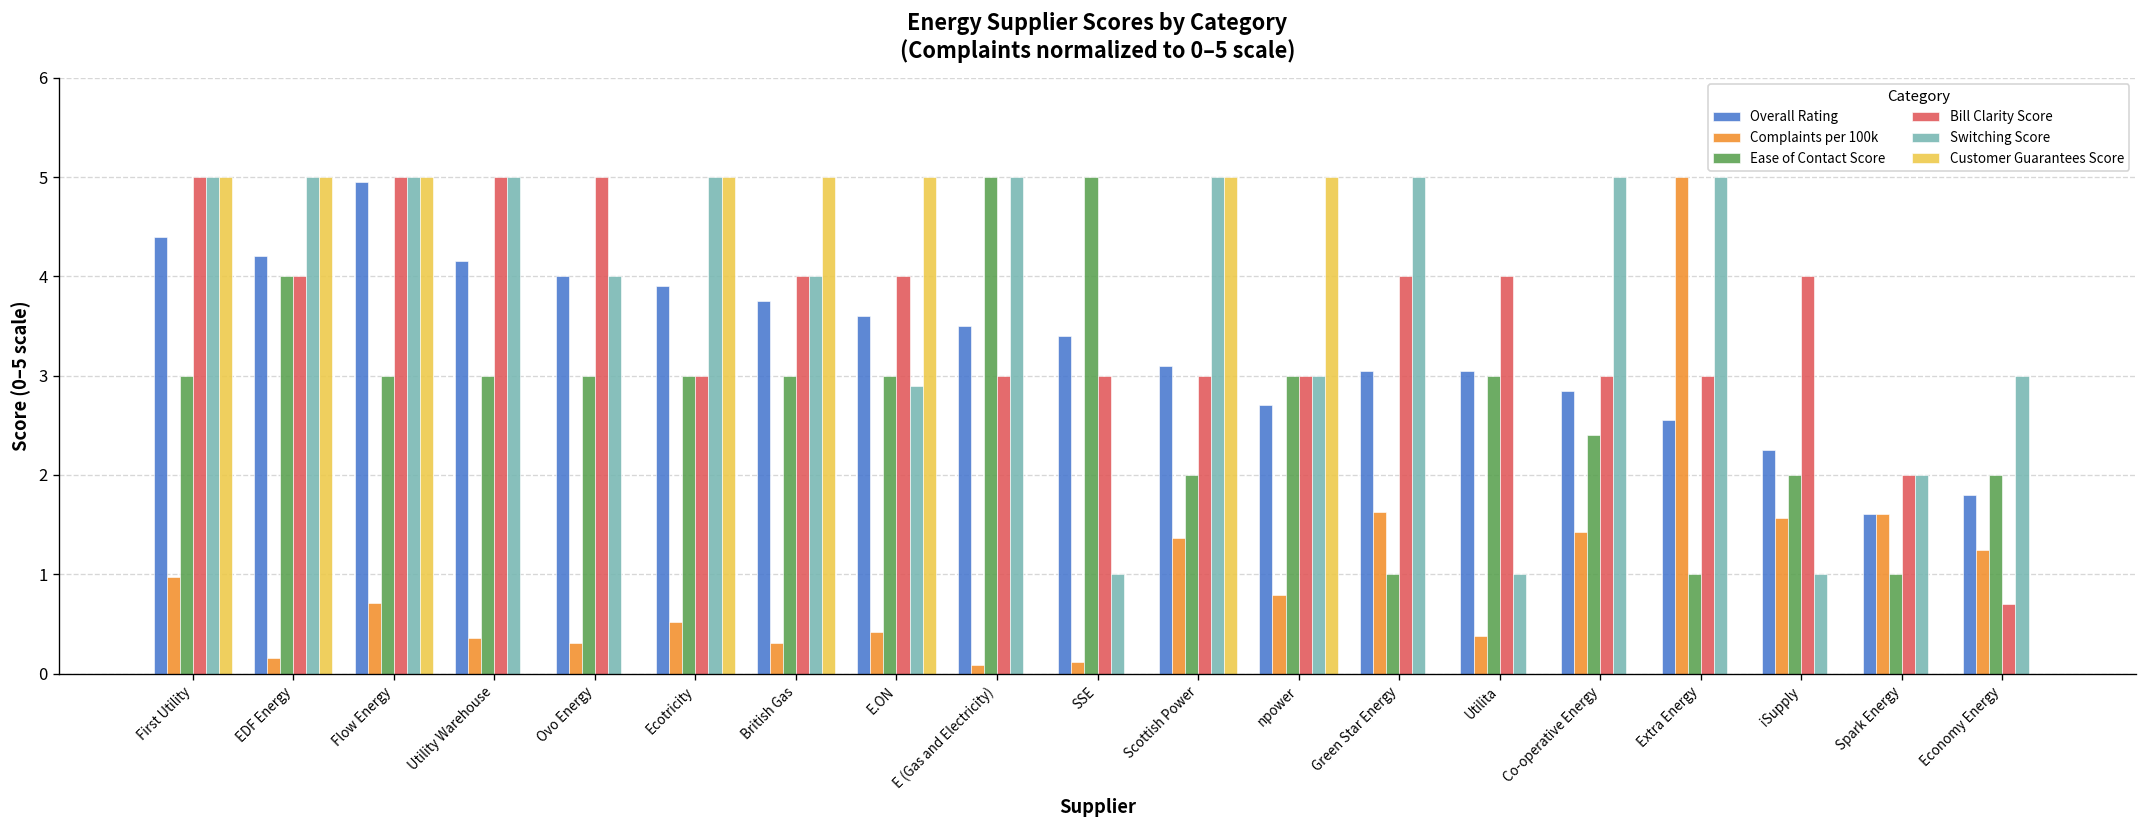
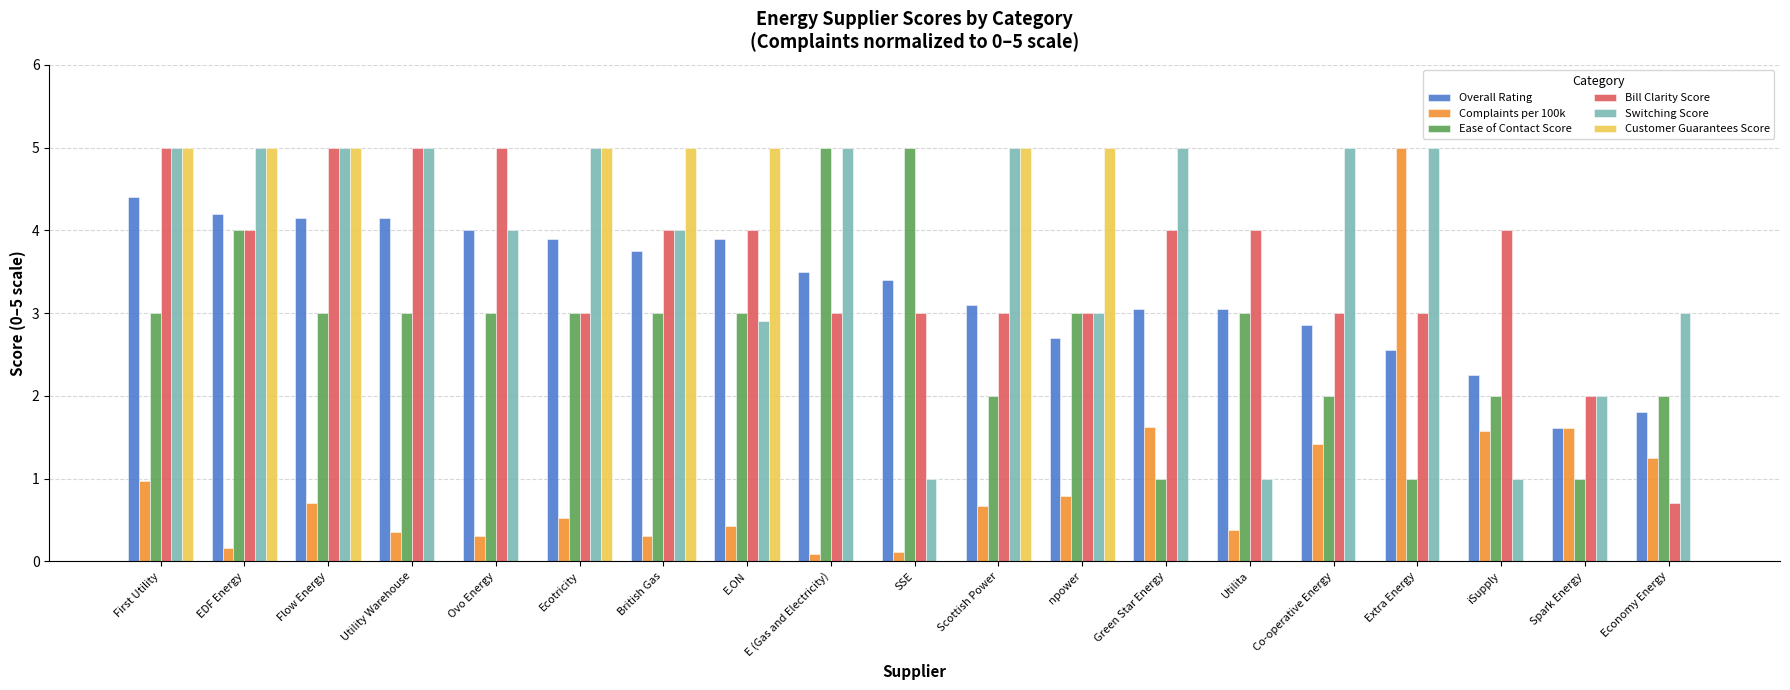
  {
    "Overall Rating": {
      "First Utility": 4.4,
      "EDF Energy": 4.2,
-     "Flow Energy": 5.0,
+     "Flow Energy": 4.2,
      "Utility Warehouse": 4.2,
      "Ovo Energy": 4.0,
      "Ecotricity": 3.9,
      "British Gas": 3.8,
-     "E.ON": 3.6,
+     "E.ON": 3.9,
      "E (Gas and Electricity)": 3.5,
      "SSE": 3.4,
      "Scottish Power": 3.1,
      "npower": 2.7,
      "Green Star Energy": 3.1,
      "Utilita": 3.1,
      "Co-operative Energy": 2.9,
      "Extra Energy": 2.6,
      "iSupply": 2.3,
      "Spark Energy": 1.6,
      "Economy Energy": 1.8
    },
    "Complaints per 100k": {
      "First Utility": 1.0,
      "EDF Energy": 0.2,
      "Flow Energy": 0.7,
      "Utility Warehouse": 0.4,
      "Ovo Energy": 0.3,
      "Ecotricity": 0.5,
      "British Gas": 0.3,
      "E.ON": 0.4,
      "E (Gas and Electricity)": 0.1,
      "SSE": 0.1,
-     "Scottish Power": 1.4,
+     "Scottish Power": 0.7,
      "npower": 0.8,
      "Green Star Energy": 1.6,
      "Utilita": 0.4,
      "Co-operative Energy": 1.4,
      "Extra Energy": 5.0,
      "iSupply": 1.6,
      "Spark Energy": 1.6,
      "Economy Energy": 1.2
    },
    "Ease of Contact Score": {
      "First Utility": 3.0,
      "EDF Energy": 4.0,
      "Flow Energy": 3.0,
      "Utility Warehouse": 3.0,
      "Ovo Energy": 3.0,
      "Ecotricity": 3.0,
      "British Gas": 3.0,
      "E.ON": 3.0,
      "E (Gas and Electricity)": 5.0,
      "SSE": 5.0,
      "Scottish Power": 2.0,
      "npower": 3.0,
      "Green Star Energy": 1.0,
      "Utilita": 3.0,
-     "Co-operative Energy": 2.4,
+     "Co-operative Energy": 2.0,
      "Extra Energy": 1.0,
      "iSupply": 2.0,
      "Spark Energy": 1.0,
      "Economy Energy": 2.0
    },
    "Bill Clarity Score": {
      "First Utility": 5.0,
      "EDF Energy": 4.0,
      "Flow Energy": 5.0,
      "Utility Warehouse": 5.0,
      "Ovo Energy": 5.0,
      "Ecotricity": 3.0,
      "British Gas": 4.0,
      "E.ON": 4.0,
      "E (Gas and Electricity)": 3.0,
      "SSE": 3.0,
      "Scottish Power": 3.0,
      "npower": 3.0,
      "Green Star Energy": 4.0,
      "Utilita": 4.0,
      "Co-operative Energy": 3.0,
      "Extra Energy": 3.0,
      "iSupply": 4.0,
      "Spark Energy": 2.0,
      "Economy Energy": 0.7
    },
    "Switching Score": {
      "First Utility": 5.0,
      "EDF Energy": 5.0,
      "Flow Energy": 5.0,
      "Utility Warehouse": 5.0,
      "Ovo Energy": 4.0,
      "Ecotricity": 5.0,
      "British Gas": 4.0,
      "E.ON": 2.9,
      "E (Gas and Electricity)": 5.0,
      "SSE": 1.0,
      "Scottish Power": 5.0,
      "npower": 3.0,
      "Green Star Energy": 5.0,
      "Utilita": 1.0,
      "Co-operative Energy": 5.0,
      "Extra Energy": 5.0,
      "iSupply": 1.0,
      "Spark Energy": 2.0,
      "Economy Energy": 3.0
    },
    "Customer Guarantees Score": {
      "First Utility": 5.0,
      "EDF Energy": 5.0,
      "Flow Energy": 5.0,
      "Utility Warehouse": 0.0,
      "Ovo Energy": 0.0,
      "Ecotricity": 5.0,
      "British Gas": 5.0,
      "E.ON": 5.0,
      "E (Gas and Electricity)": 0.0,
      "SSE": 0.0,
      "Scottish Power": 5.0,
      "npower": 5.0,
      "Green Star Energy": 0.0,
      "Utilita": 0.0,
      "Co-operative Energy": 0.0,
      "Extra Energy": 0.0,
      "iSupply": 0.0,
      "Spark Energy": 0.0,
      "Economy Energy": 0.0
    }
  }
